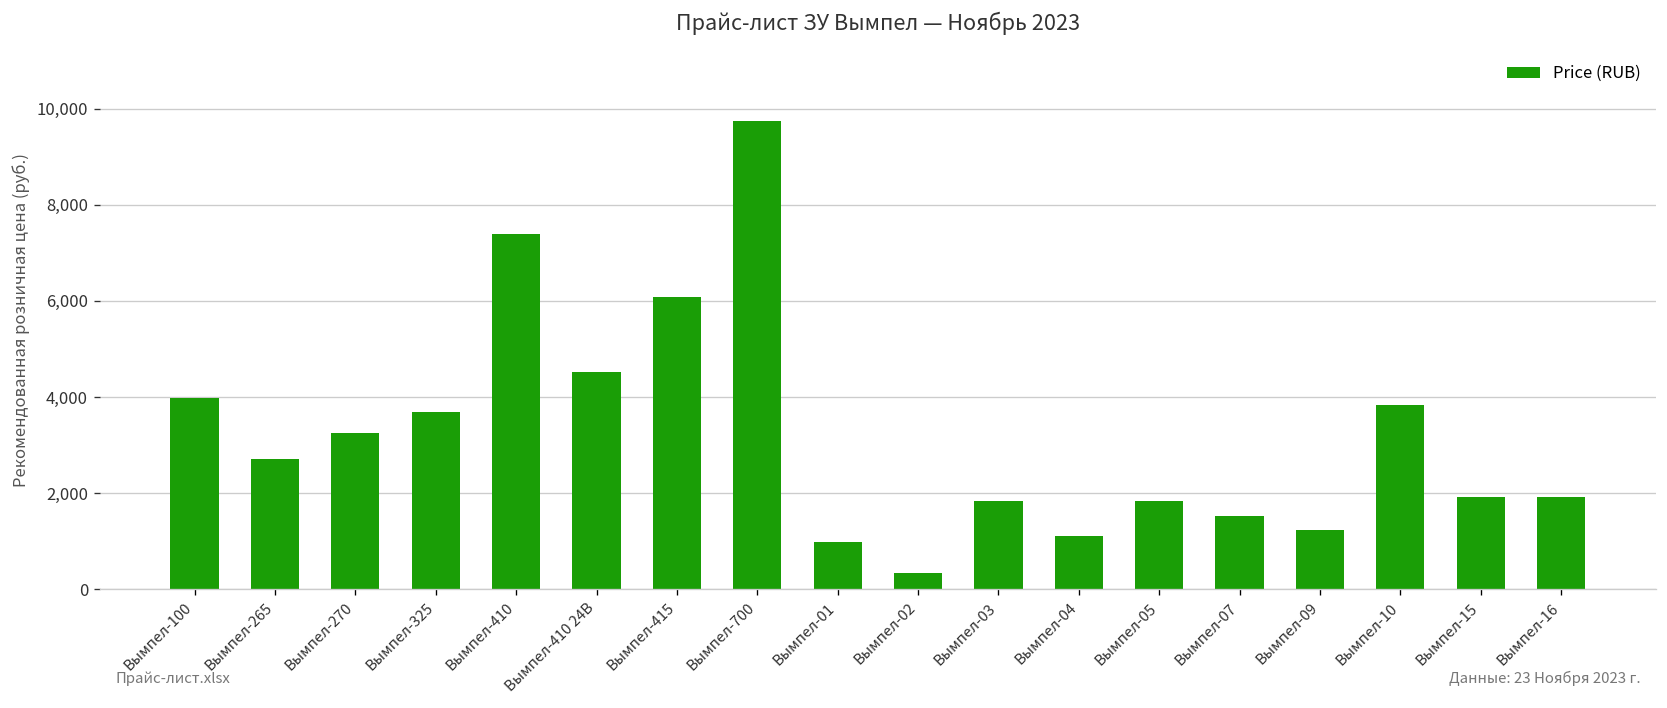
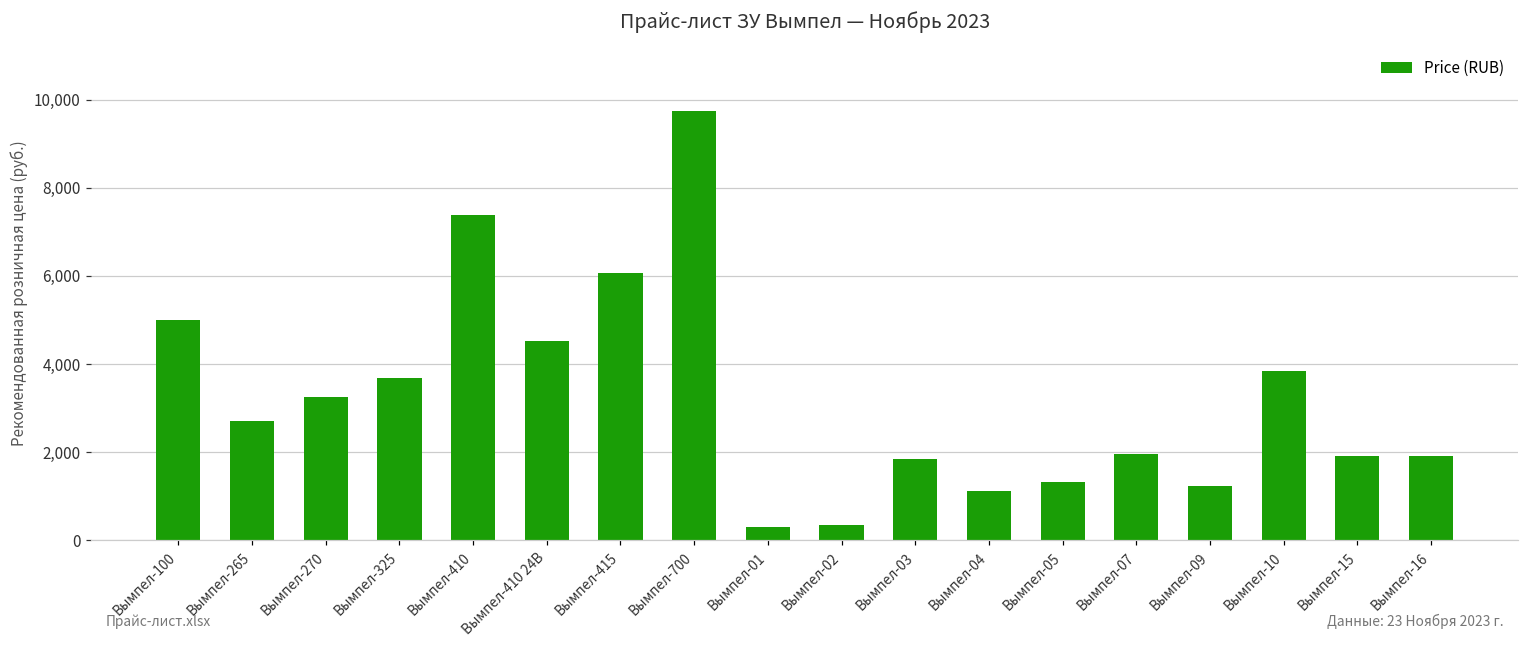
  {
-   "Вымпел-100": "4,000",
+   "Вымпел-100": "5,000",
    "Вымпел-265": "2,700",
    "Вымпел-270": "3,300",
    "Вымпел-325": "3,700",
    "Вымпел-410": "7,400",
    "Вымпел-410 24В": "4,500",
    "Вымпел-415": "6,100",
    "Вымпел-700": "9,800",
-   "Вымпел-01": "1,000",
+   "Вымпел-01": "300",
    "Вымпел-02": "400",
    "Вымпел-03": "1,800",
    "Вымпел-04": "1,100",
-   "Вымпел-05": "1,800",
-   "Вымпел-07": "1,500",
+   "Вымпел-05": "1,300",
+   "Вымпел-07": "2,000",
    "Вымпел-09": "1,200",
    "Вымпел-10": "3,800",
    "Вымпел-15": "1,900",
    "Вымпел-16": "1,900"
  }
